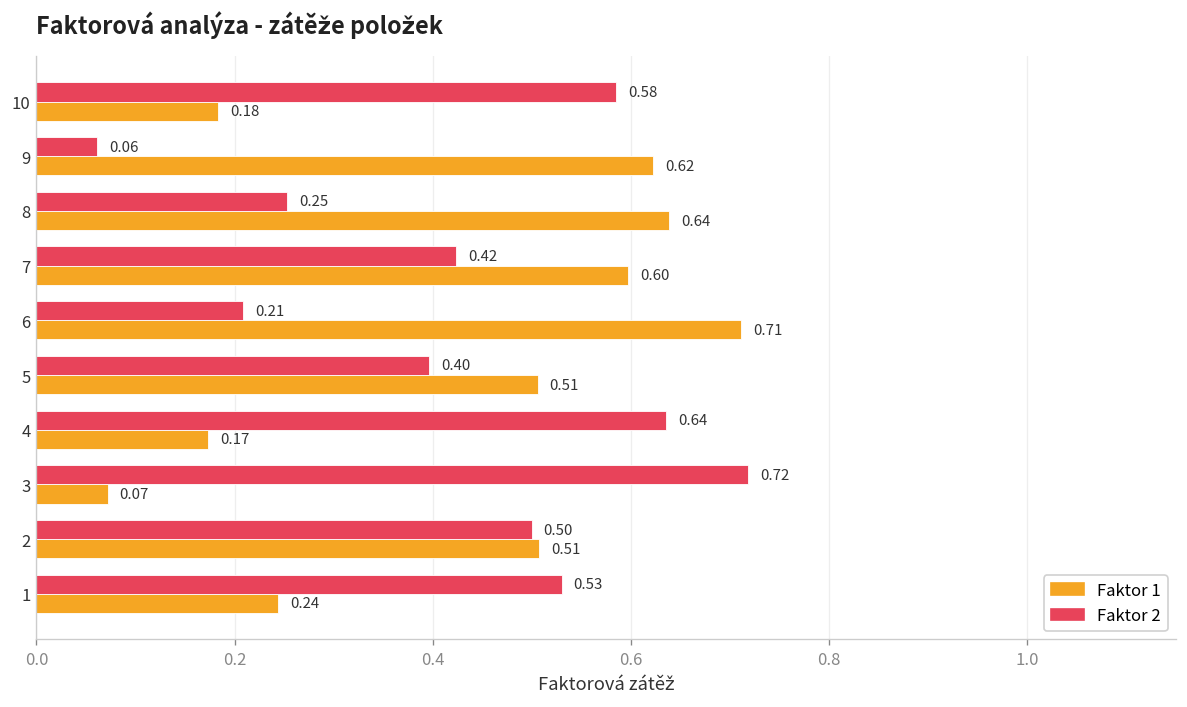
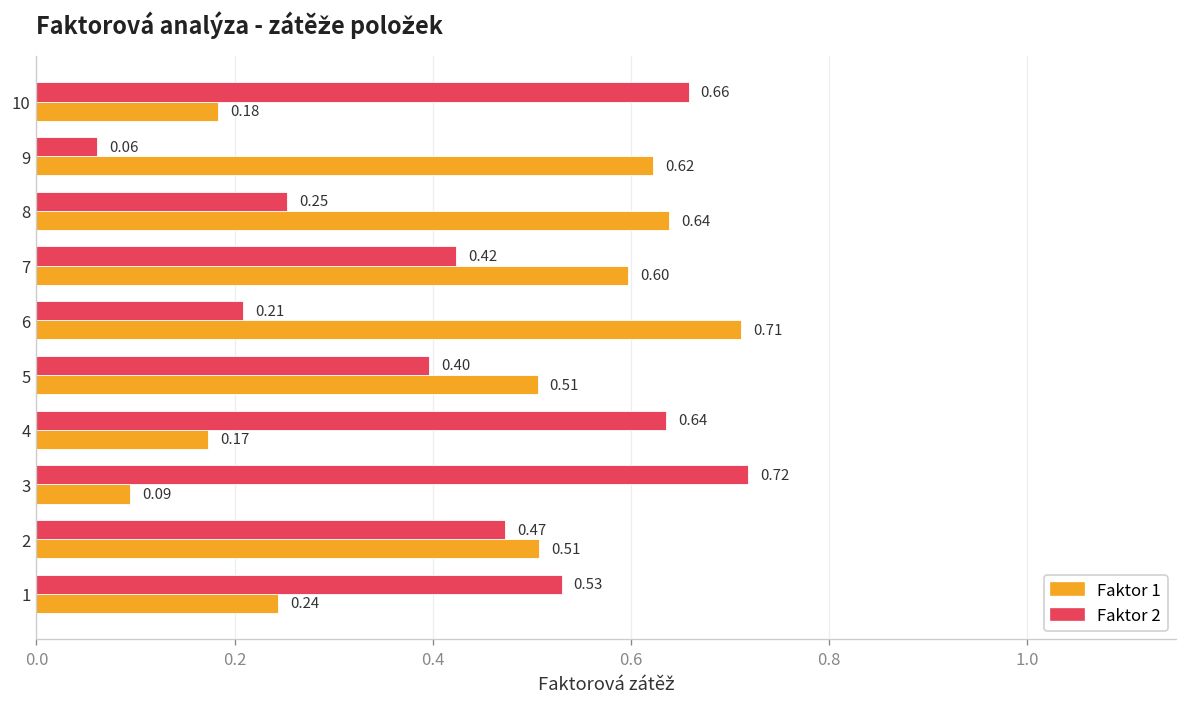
  {
    "Faktor 1": {
      "10": 0.18,
      "9": 0.62,
      "8": 0.64,
      "7": 0.60,
      "6": 0.71,
      "5": 0.51,
      "4": 0.17,
-     "3": 0.07,
+     "3": 0.09,
      "2": 0.51,
      "1": 0.24
    },
    "Faktor 2": {
-     "10": 0.58,
+     "10": 0.66,
      "9": 0.06,
      "8": 0.25,
      "7": 0.42,
      "6": 0.21,
      "5": 0.40,
      "4": 0.64,
      "3": 0.72,
-     "2": 0.50,
+     "2": 0.47,
      "1": 0.53
    }
  }
